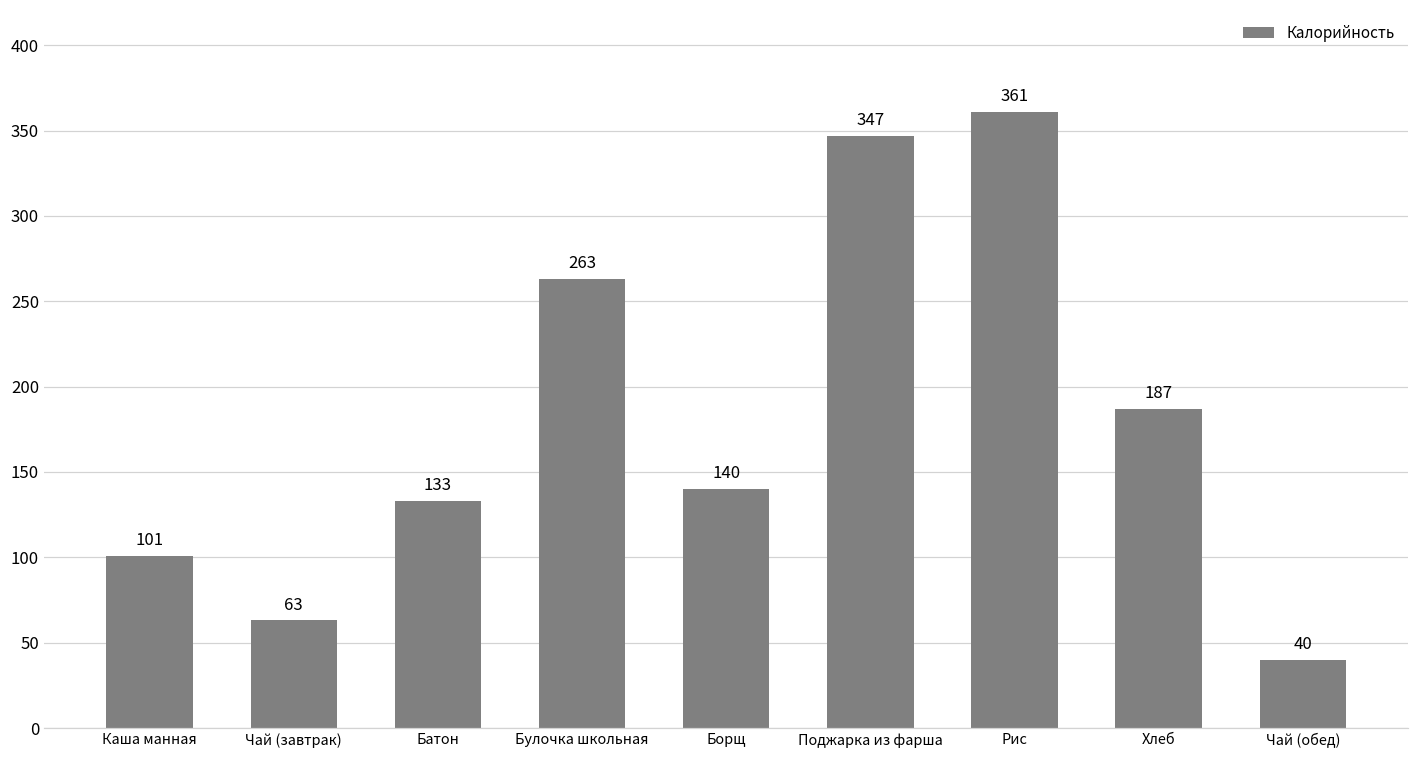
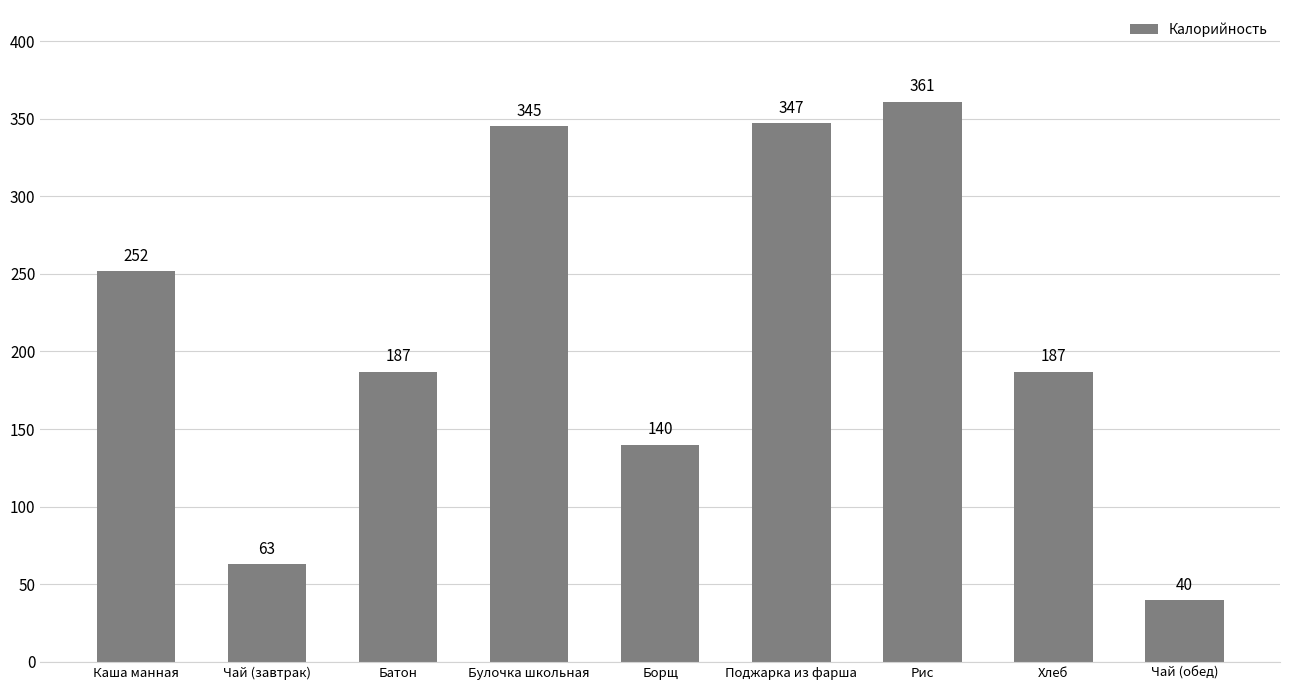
  {
-   "Каша манная": 101,
+   "Каша манная": 252,
    "Чай (завтрак)": 63,
-   "Батон": 133,
-   "Булочка школьная": 263,
+   "Батон": 187,
+   "Булочка школьная": 345,
    "Борщ": 140,
    "Поджарка из фарша": 347,
    "Рис": 361,
    "Хлеб": 187,
    "Чай (обед)": 40
  }
